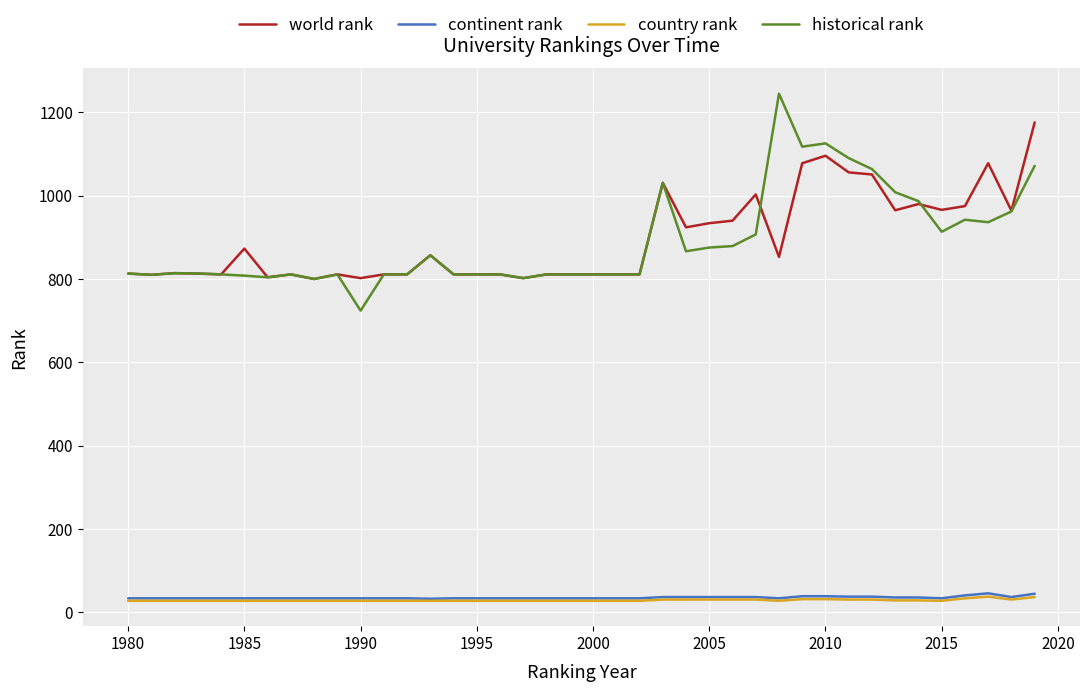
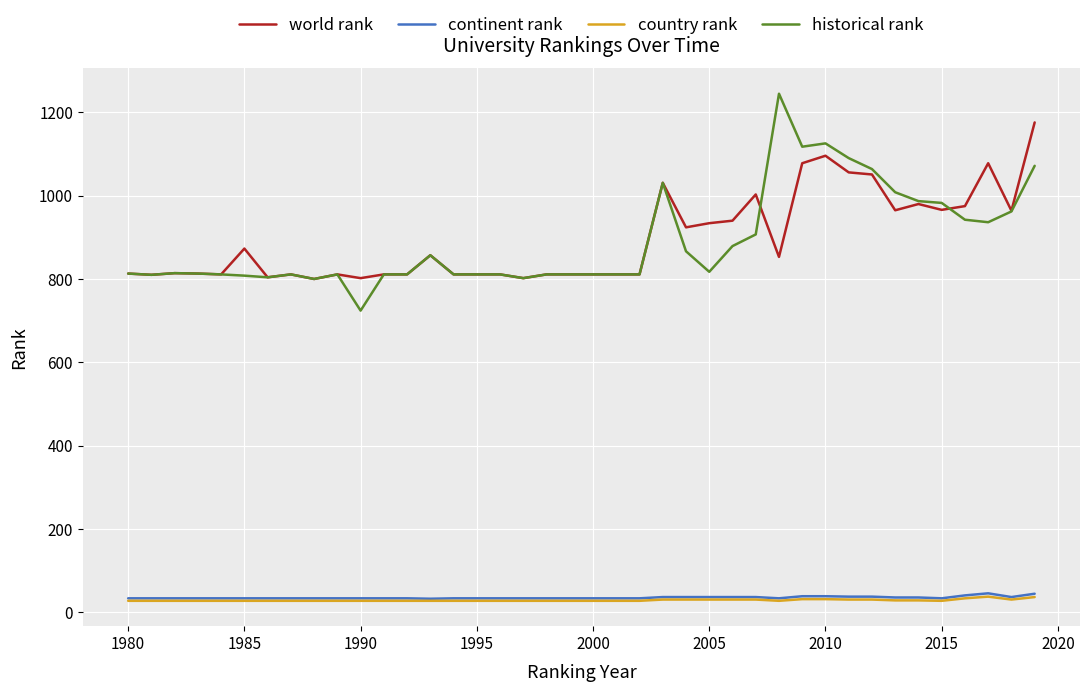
  {
    "world rank": {
      "1985": 870,
      "1990": 800,
      "2005": 930,
      "2010": 1100,
      "2015": 970
    },
    "continent rank": {
      "2010": 40
    },
    "country rank": {
      "2010": 30
    },
    "historical rank": {
      "1985": 810,
      "1990": 720,
-     "2005": 880,
+     "2005": 820,
      "2010": 1130,
-     "2015": 910
+     "2015": 980
    }
  }
